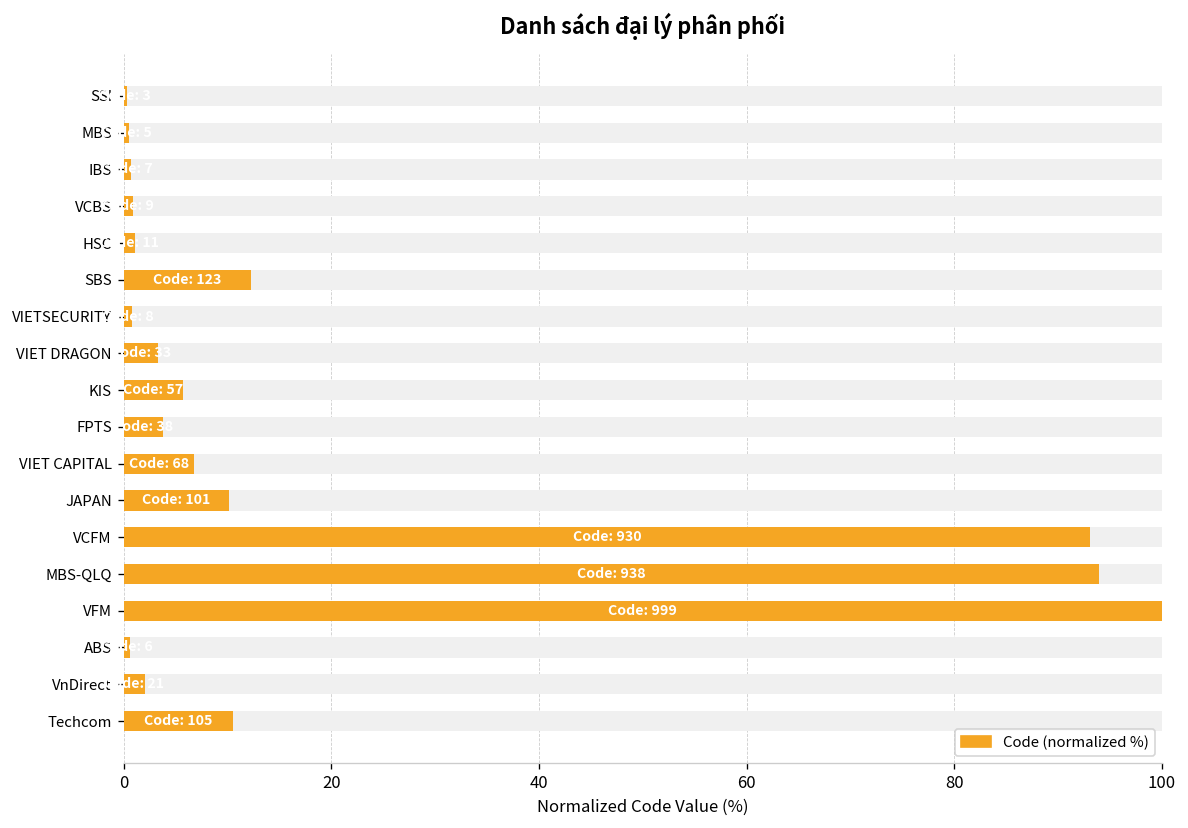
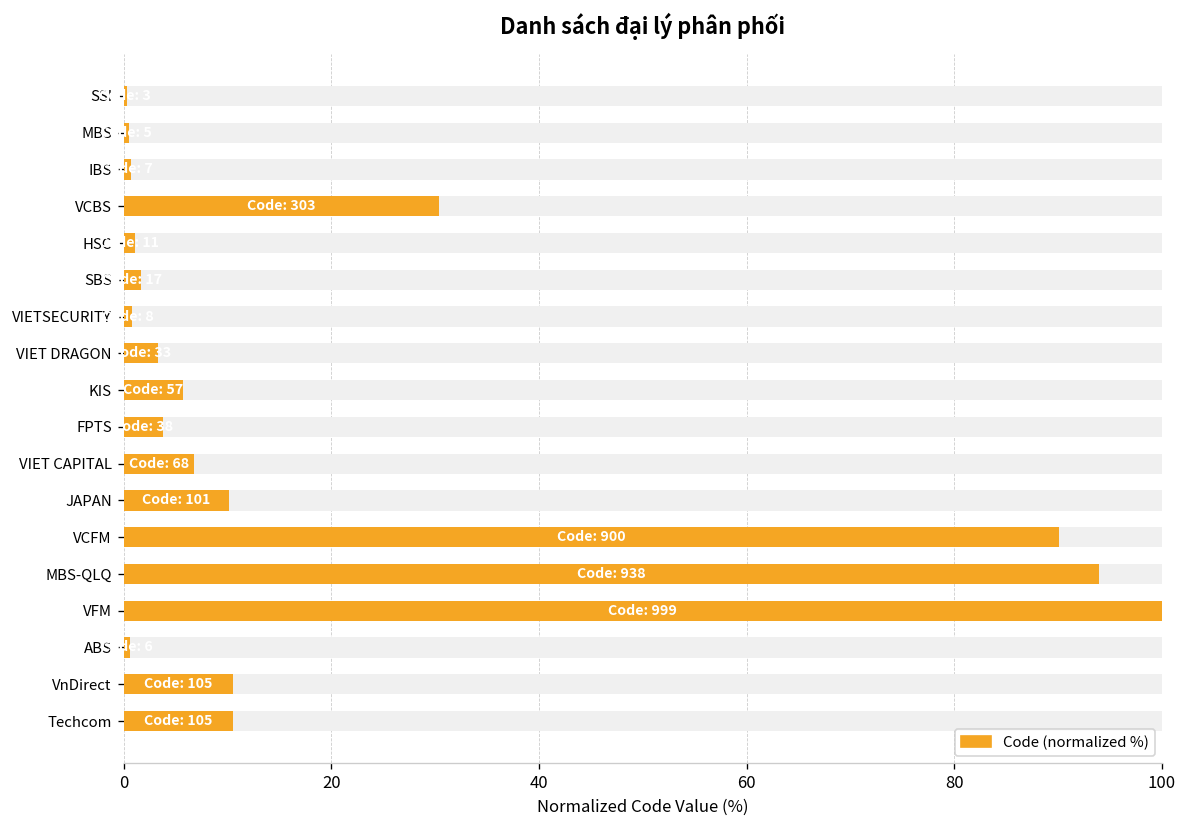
  {
    "Code (normalized %)": {
-     "VCBS": 1,
-     "SBS": 12,
-     "VCFM": 930,
-     "VnDirect": 2
+     "VCBS": 30,
+     "SBS": 2,
+     "VCFM": 900,
+     "VnDirect": 11
    }
  }
